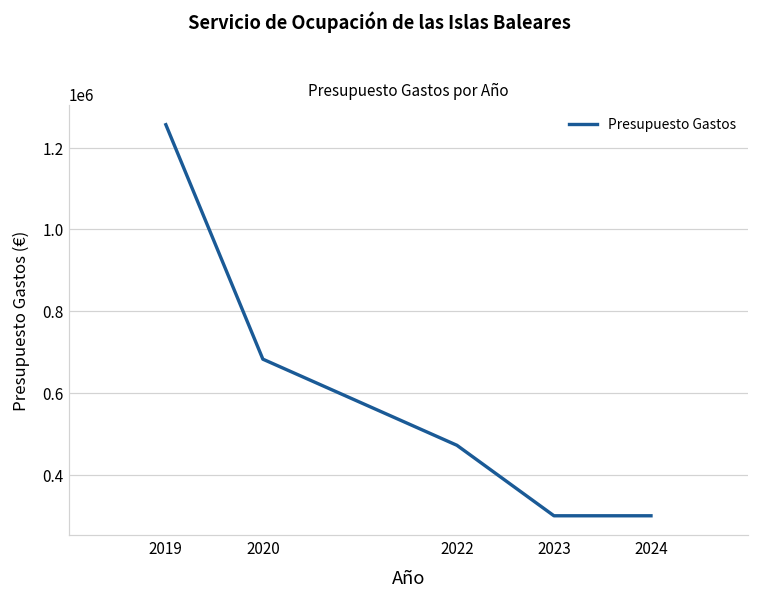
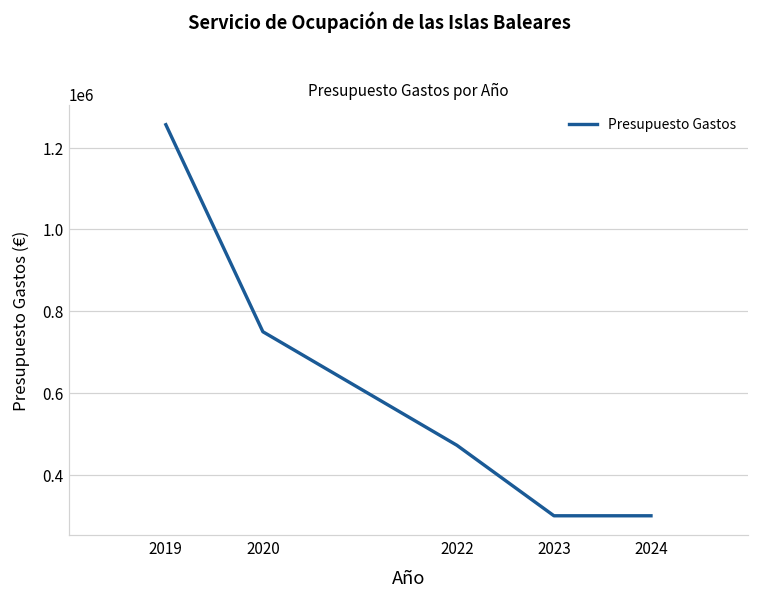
  {
    "2019": 1260000,
-   "2020": 680000,
+   "2020": 750000,
    "2022": 470000,
    "2023": 300000,
    "2024": 300000
  }
